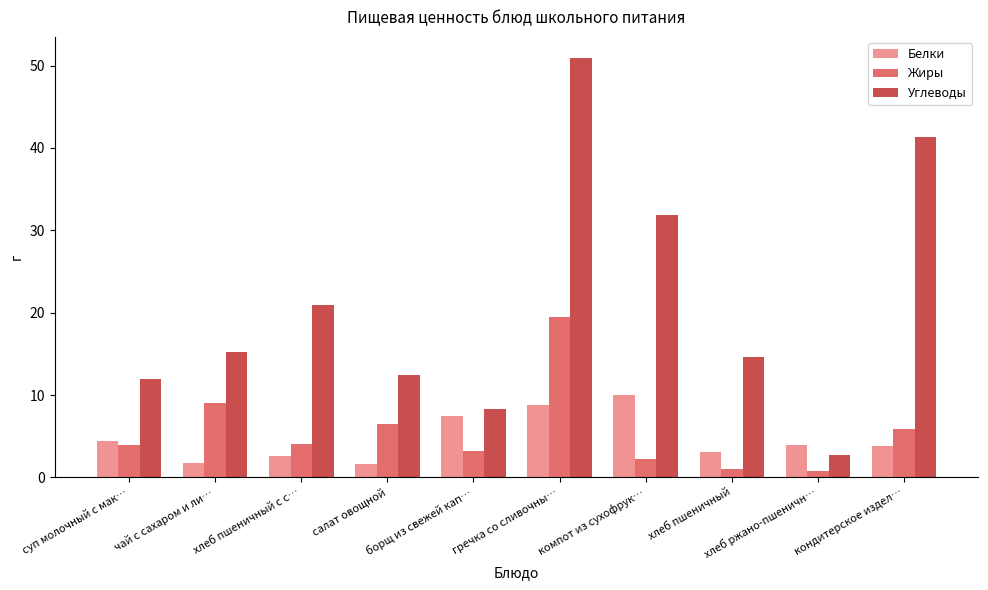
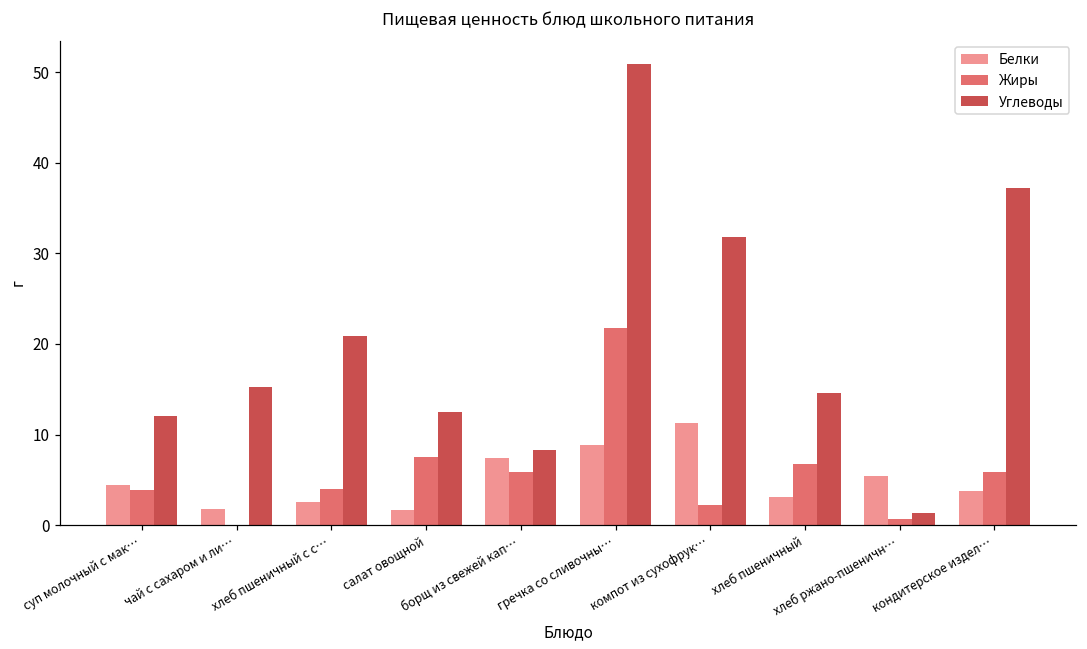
  {
    "Белки": {
      "суп молочный с мак…": 4,
      "чай с сахаром и ли…": 2,
      "хлеб пшеничный с с…": 3,
      "салат овощной": 2,
      "борщ из свежей кап…": 7,
      "гречка со сливочны…": 9,
-     "компот из сухофрук…": 10,
+     "компот из сухофрук…": 11,
      "хлеб пшеничный": 3,
-     "хлеб ржано-пшеничн…": 4,
+     "хлеб ржано-пшеничн…": 5,
      "кондитерское издел…": 4
    },
    "Жиры": {
      "суп молочный с мак…": 4,
-     "чай с сахаром и ли…": 9,
+     "чай с сахаром и ли…": 0,
      "хлеб пшеничный с с…": 4,
-     "салат овощной": 7,
-     "борщ из свежей кап…": 3,
-     "гречка со сливочны…": 20,
+     "салат овощной": 8,
+     "борщ из свежей кап…": 6,
+     "гречка со сливочны…": 22,
      "компот из сухофрук…": 2,
-     "хлеб пшеничный": 1,
+     "хлеб пшеничный": 7,
      "хлеб ржано-пшеничн…": 1,
      "кондитерское издел…": 6
    },
    "Углеводы": {
      "суп молочный с мак…": 12,
      "чай с сахаром и ли…": 15,
      "хлеб пшеничный с с…": 21,
      "салат овощной": 12,
      "борщ из свежей кап…": 8,
      "гречка со сливочны…": 51,
      "компот из сухофрук…": 32,
      "хлеб пшеничный": 15,
-     "хлеб ржано-пшеничн…": 3,
-     "кондитерское издел…": 41
+     "хлеб ржано-пшеничн…": 1,
+     "кондитерское издел…": 37
    }
  }
